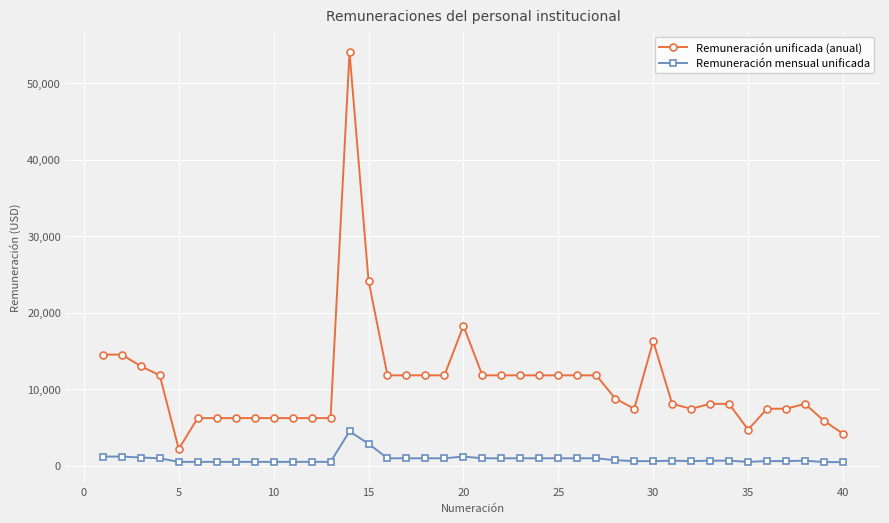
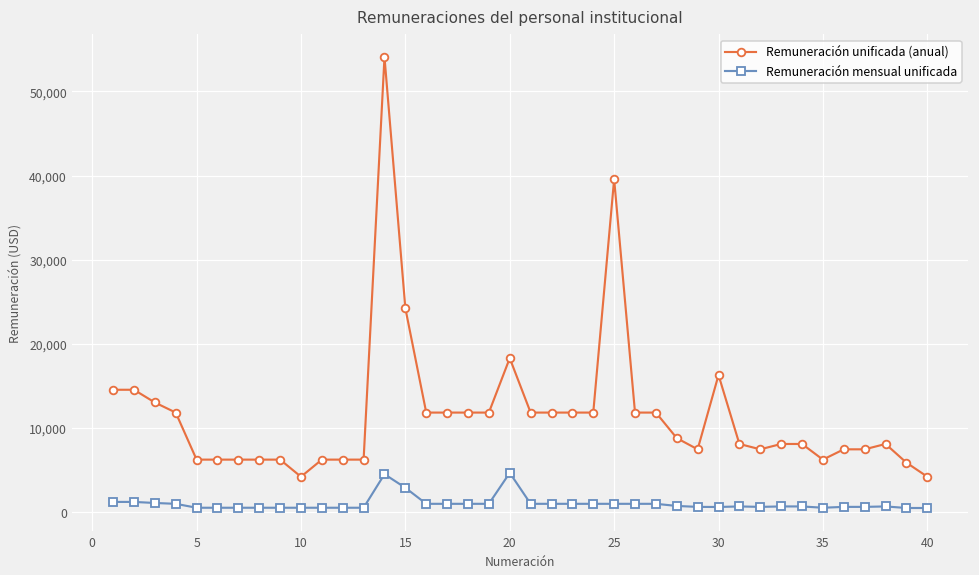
  {
    "Remuneración unificada (anual)": {
-     "5": "2,000",
-     "10": "6,000",
+     "5": "6,000",
+     "10": "4,000",
      "15": "24,000",
      "20": "18,000",
-     "25": "12,000",
+     "25": "40,000",
      "30": "16,000",
-     "35": "5,000",
+     "35": "6,000",
      "40": "4,000"
    },
    "Remuneración mensual unificada": {
      "5": "1,000",
      "10": "1,000",
      "15": "3,000",
-     "20": "1,000",
+     "20": "5,000",
      "25": "1,000",
      "30": "1,000",
      "35": "1,000",
      "40": "0"
    }
  }
